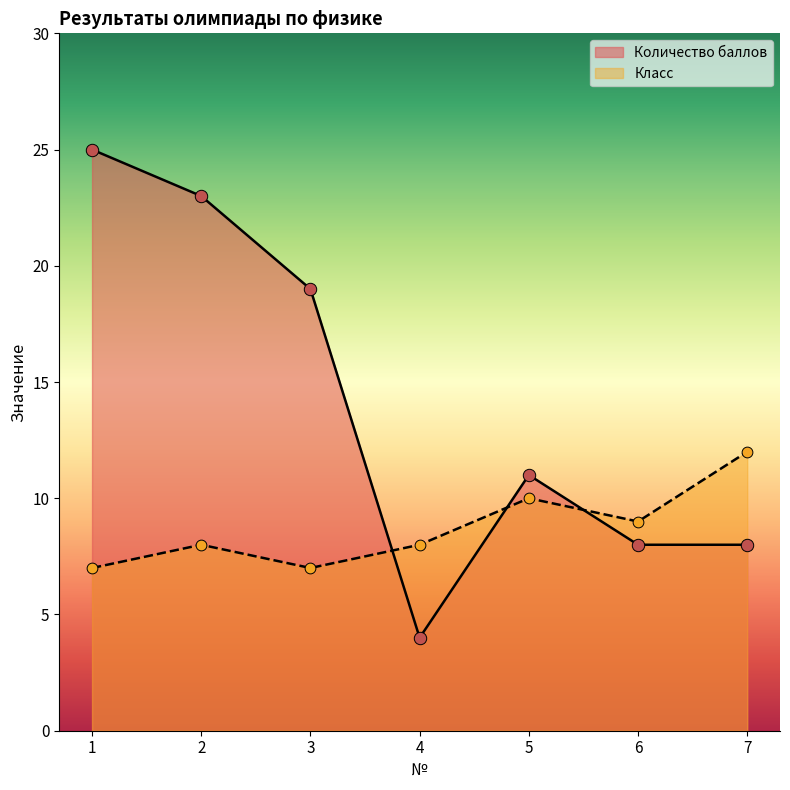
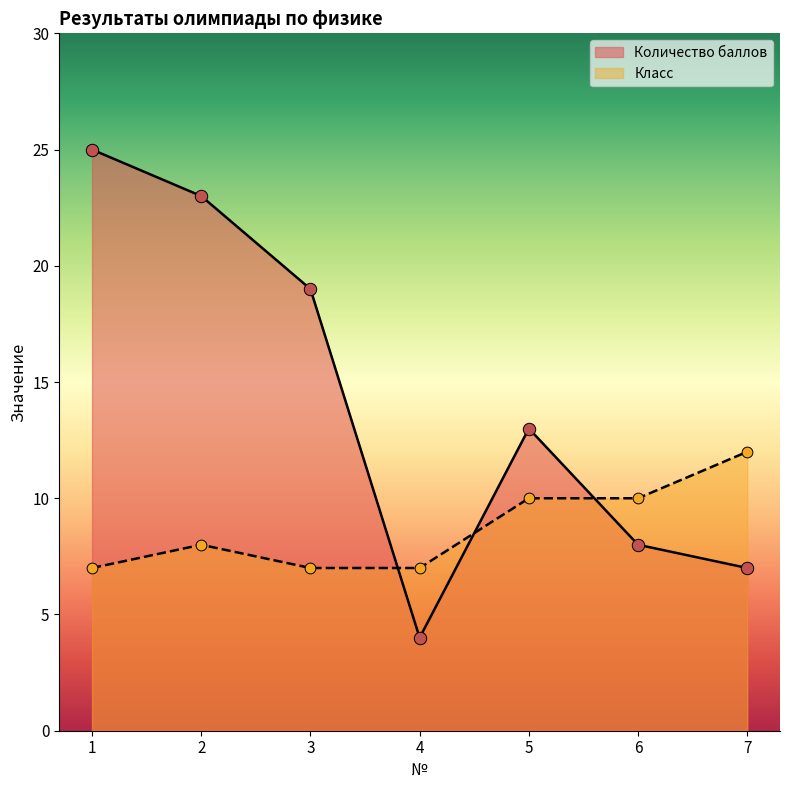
  {
    "Количество баллов": {
      "1": 25,
      "2": 23,
      "3": 19,
      "4": 4,
-     "5": 11,
+     "5": 13,
      "6": 8,
-     "7": 8
+     "7": 7
    },
    "Класс": {
      "1": 7,
      "2": 8,
      "3": 7,
-     "4": 8,
+     "4": 7,
      "5": 10,
-     "6": 9,
+     "6": 10,
      "7": 12
    }
  }
